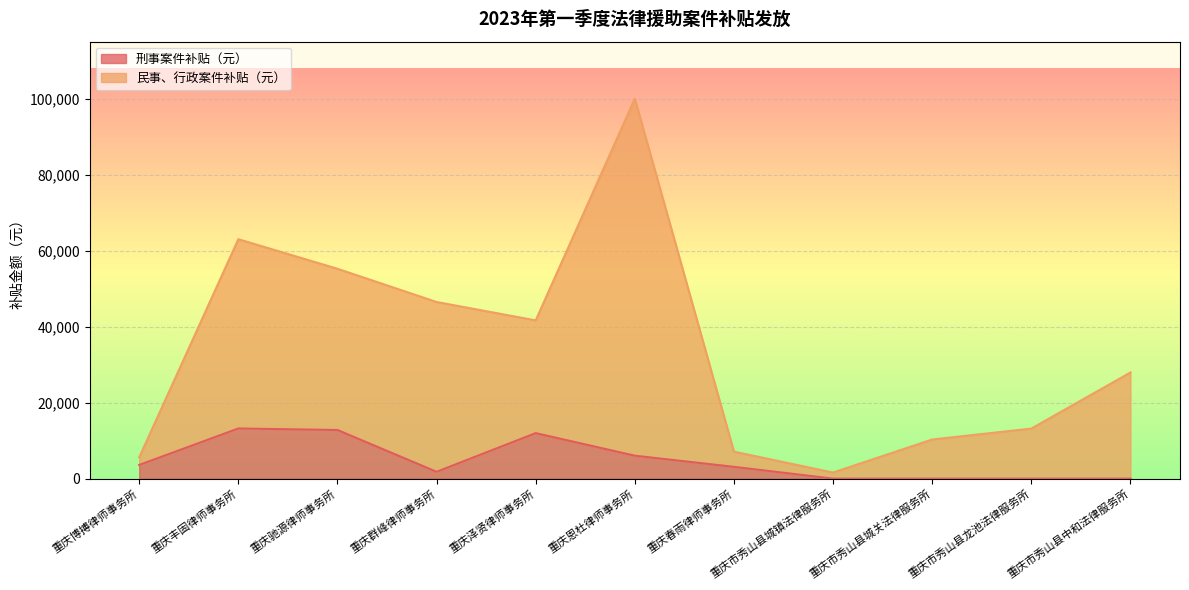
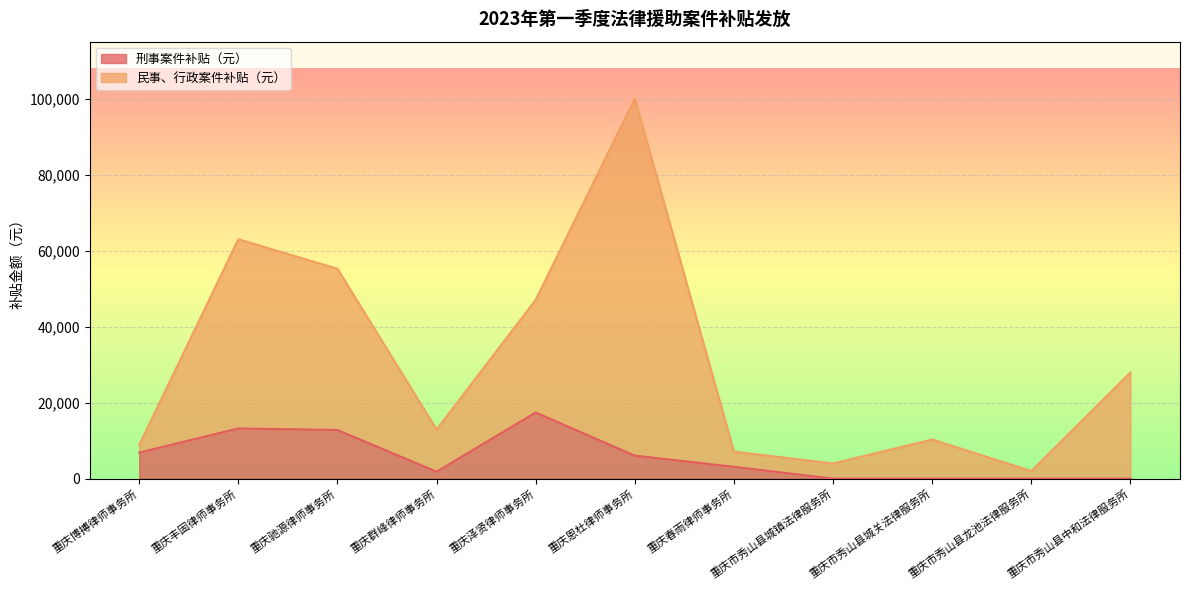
  {
    "刑事案件补贴（元）": {
-     "重庆博搏律师事务所": "4,000",
+     "重庆博搏律师事务所": "7,000",
      "重庆丰固律师事务所": "13,000",
      "重庆驰源律师事务所": "13,000",
      "重庆群峰律师事务所": "2,000",
-     "重庆泽贤律师事务所": "12,000",
+     "重庆泽贤律师事务所": "17,000",
      "重庆恩杜律师事务所": "6,000",
      "重庆春雨律师事务所": "3,000",
      "重庆市秀山县城镇法律服务所": "0",
      "重庆市秀山县城关法律服务所": "0",
      "重庆市秀山县龙池法律服务所": "0",
      "重庆市秀山县中和法律服务所": "0"
    },
    "民事、行政案件补贴（元）": {
      "重庆博搏律师事务所": "2,000",
      "重庆丰固律师事务所": "50,000",
      "重庆驰源律师事务所": "42,000",
-     "重庆群峰律师事务所": "45,000",
+     "重庆群峰律师事务所": "11,000",
      "重庆泽贤律师事务所": "30,000",
      "重庆恩杜律师事务所": "94,000",
      "重庆春雨律师事务所": "4,000",
-     "重庆市秀山县城镇法律服务所": "2,000",
+     "重庆市秀山县城镇法律服务所": "4,000",
      "重庆市秀山县城关法律服务所": "10,000",
-     "重庆市秀山县龙池法律服务所": "13,000",
+     "重庆市秀山县龙池法律服务所": "2,000",
      "重庆市秀山县中和法律服务所": "28,000"
    }
  }
